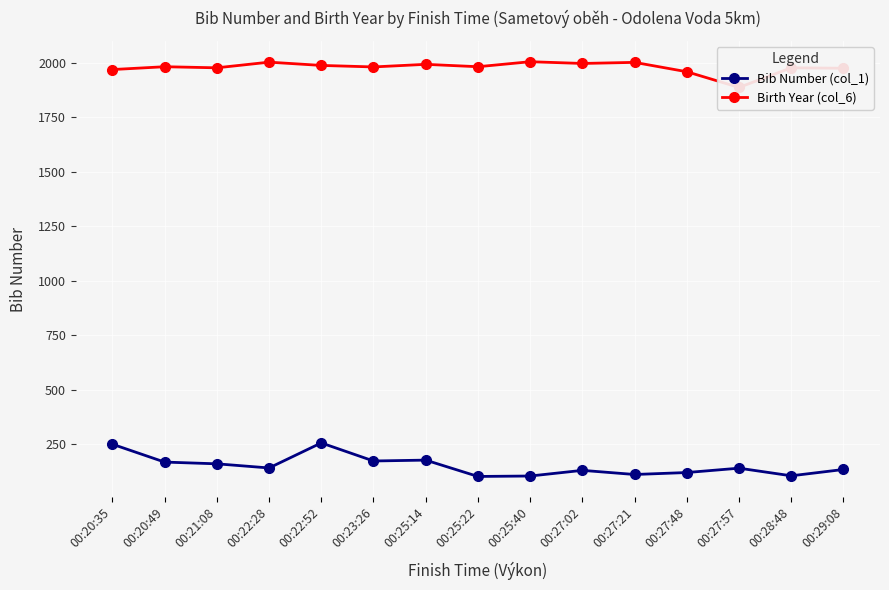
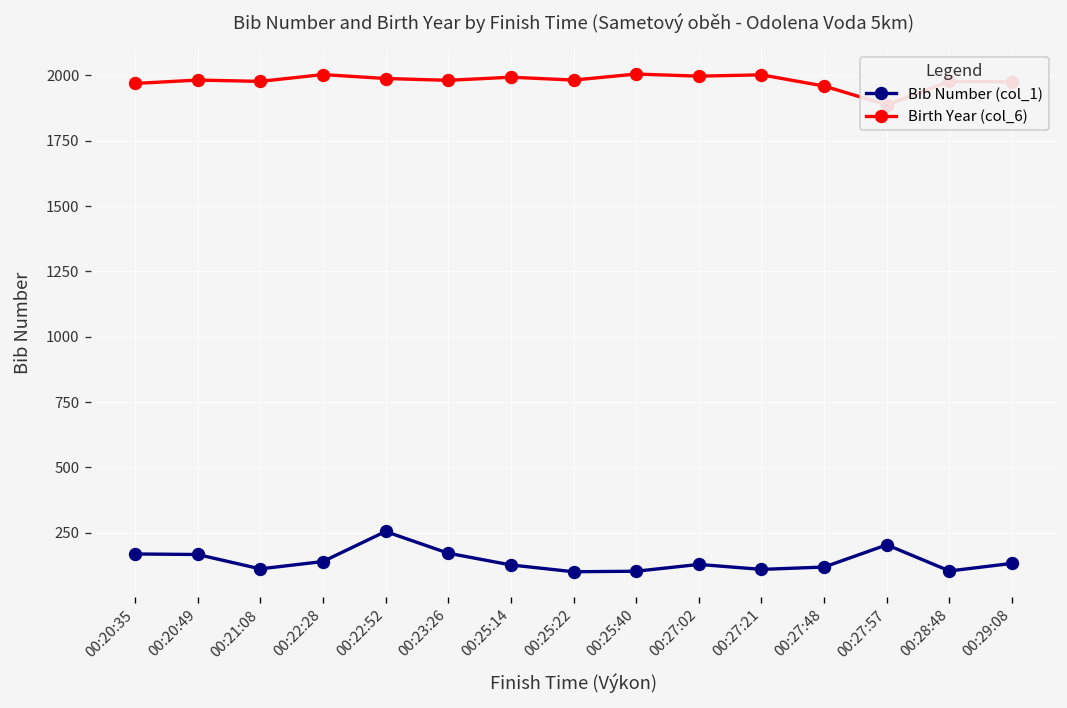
  {
    "Bib Number (col_1)": {
-     "00:20:35": 250,
+     "00:20:35": 170,
      "00:20:49": 170,
-     "00:21:08": 160,
+     "00:21:08": 110,
      "00:22:28": 140,
      "00:22:52": 260,
      "00:23:26": 170,
-     "00:25:14": 180,
+     "00:25:14": 130,
      "00:25:22": 100,
      "00:25:40": 100,
      "00:27:02": 130,
      "00:27:21": 110,
      "00:27:48": 120,
-     "00:27:57": 140,
+     "00:27:57": 200,
      "00:28:48": 100,
      "00:29:08": 130
    },
    "Birth Year (col_6)": {
      "00:20:35": 1970,
      "00:20:49": 1980,
      "00:21:08": 1980,
      "00:22:28": 2000,
      "00:22:52": 1990,
      "00:23:26": 1980,
      "00:25:14": 1990,
      "00:25:22": 1980,
      "00:25:40": 2010,
      "00:27:02": 2000,
      "00:27:21": 2000,
      "00:27:48": 1960
    }
  }
